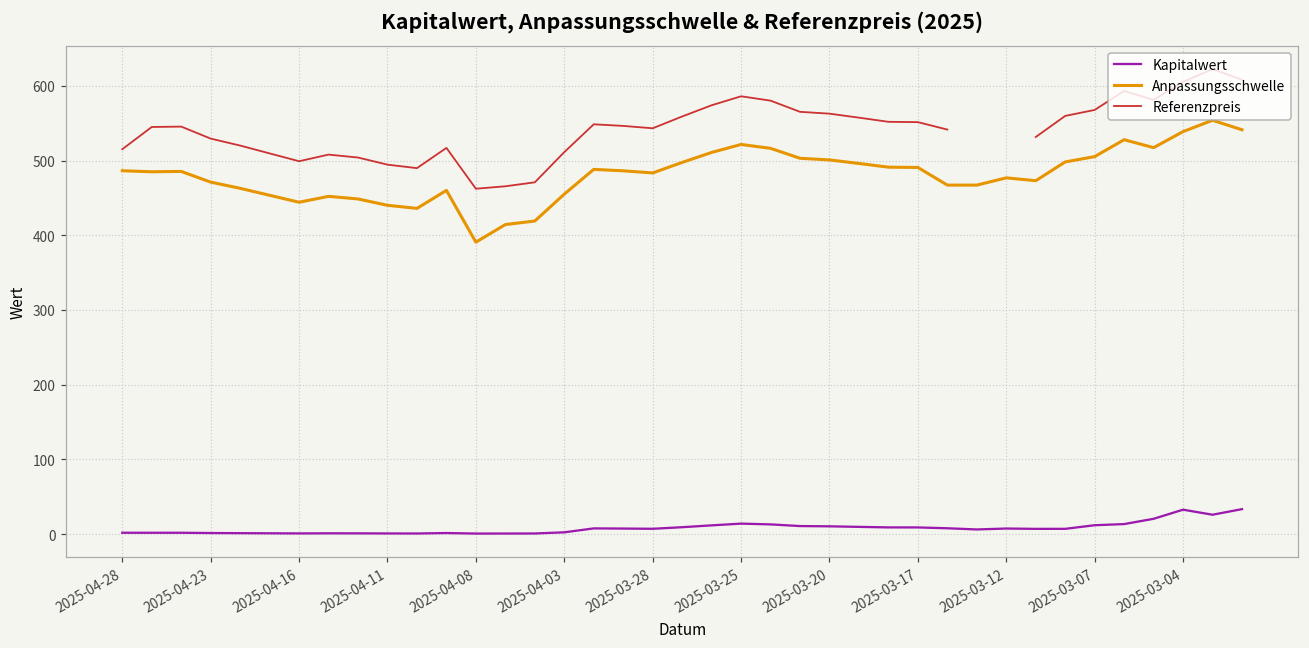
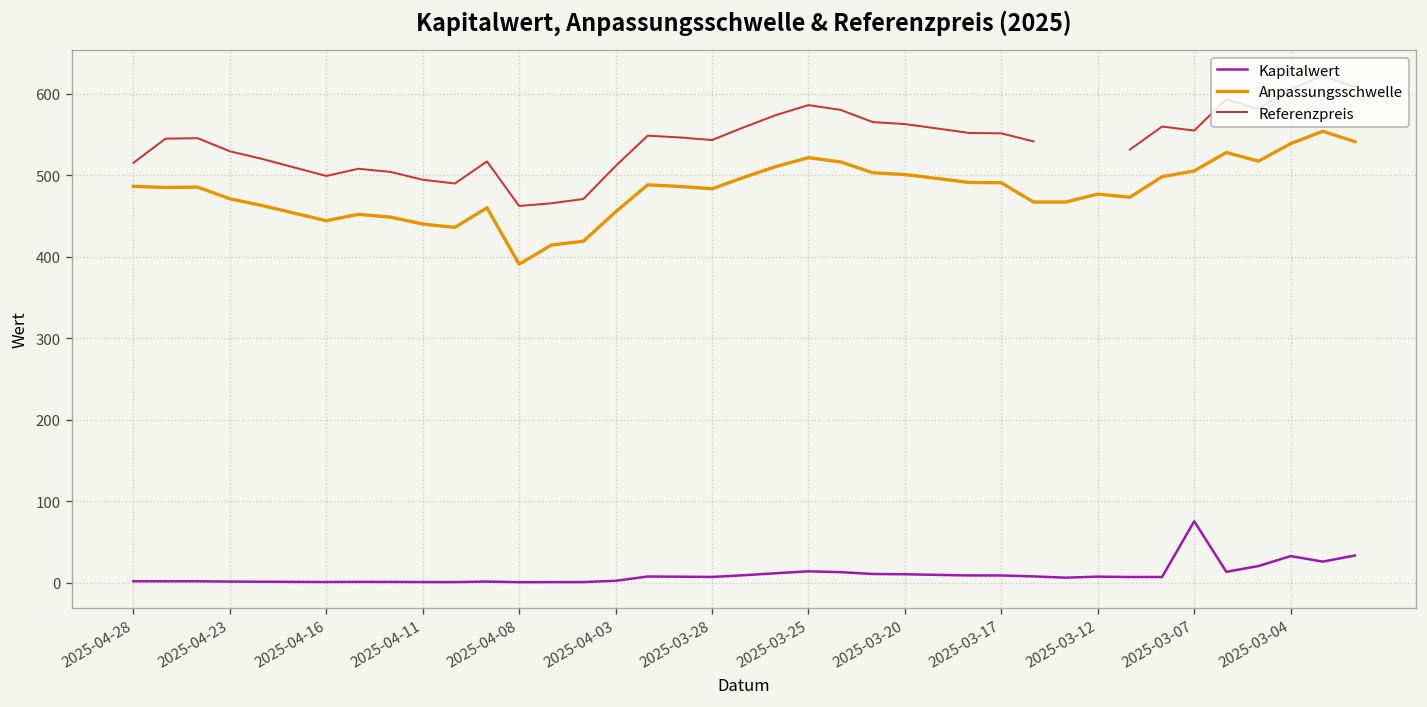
  {
    "Kapitalwert": {
      "2025-04-28": 0,
      "2025-04-23": 0,
      "2025-04-16": 0,
      "2025-04-11": 0,
      "2025-04-08": 0,
      "2025-04-03": 0,
      "2025-03-28": 10,
      "2025-03-25": 10,
      "2025-03-20": 10,
      "2025-03-17": 10,
      "2025-03-12": 10,
-     "2025-03-07": 10,
+     "2025-03-07": 80,
      "2025-03-04": 30
    },
    "Anpassungsschwelle": {
      "2025-04-28": 490,
      "2025-04-23": 470,
      "2025-04-16": 440,
      "2025-04-11": 440,
      "2025-04-08": 390,
      "2025-04-03": 450,
      "2025-03-28": 480,
      "2025-03-25": 520,
      "2025-03-20": 500,
      "2025-03-17": 490,
      "2025-03-12": 480,
      "2025-03-07": 510,
      "2025-03-04": 540
    },
    "Referenzpreis": {
      "2025-04-28": 520,
      "2025-04-23": 530,
      "2025-04-16": 500,
      "2025-04-11": 490,
      "2025-04-08": 460,
      "2025-04-03": 510,
      "2025-03-28": 540,
      "2025-03-25": 590,
      "2025-03-20": 560,
      "2025-03-17": 550,
-     "2025-03-07": 570
+     "2025-03-07": 550
    }
  }
